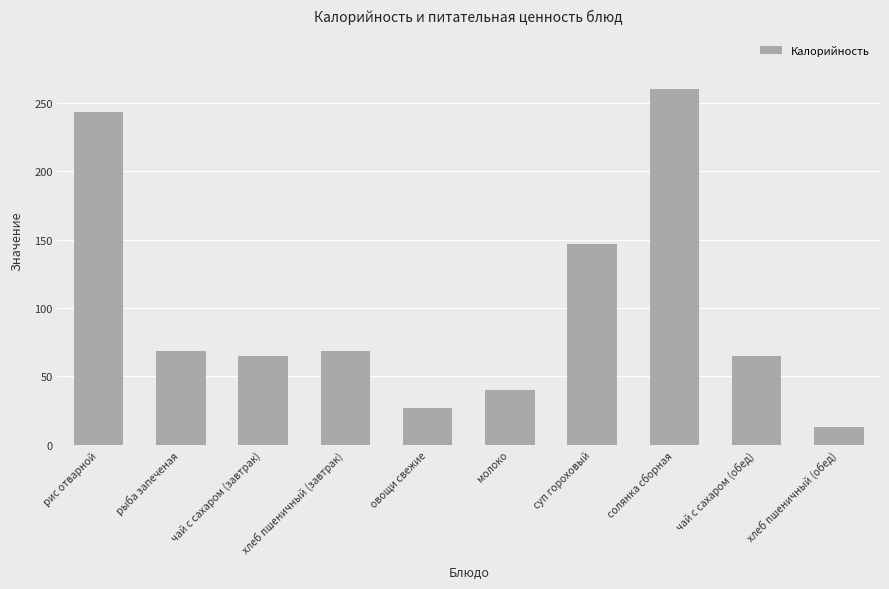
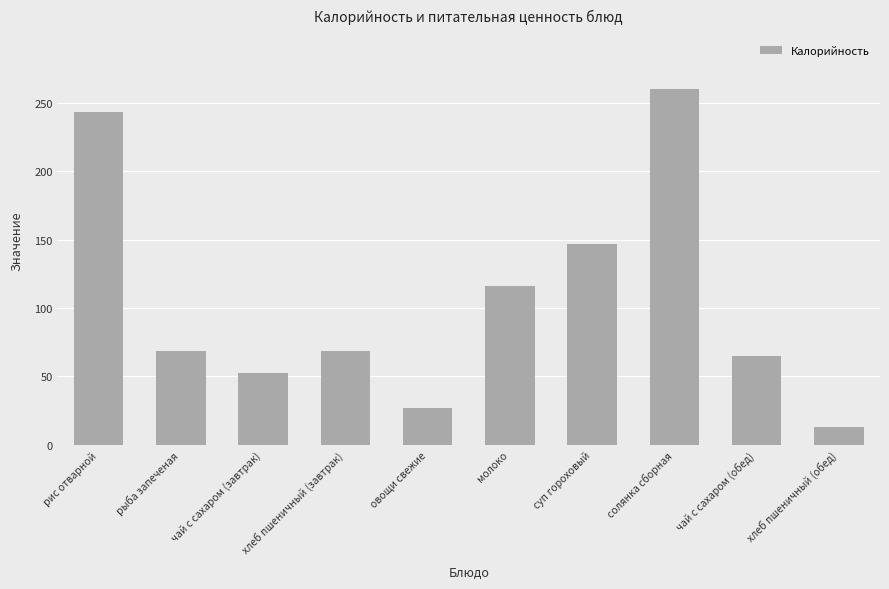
  {
    "рис отварной": 243,
    "рыба запеченая": 69,
-   "чай с сахаром (завтрак)": 65,
+   "чай с сахаром (завтрак)": 53,
    "хлеб пшеничный (завтрак)": 69,
    "овощи свежие": 27,
-   "молоко": 40,
+   "молоко": 116,
    "суп гороховый": 147,
    "солянка сборная": 260,
    "чай с сахаром (обед)": 65,
    "хлеб пшеничный (обед)": 13
  }
